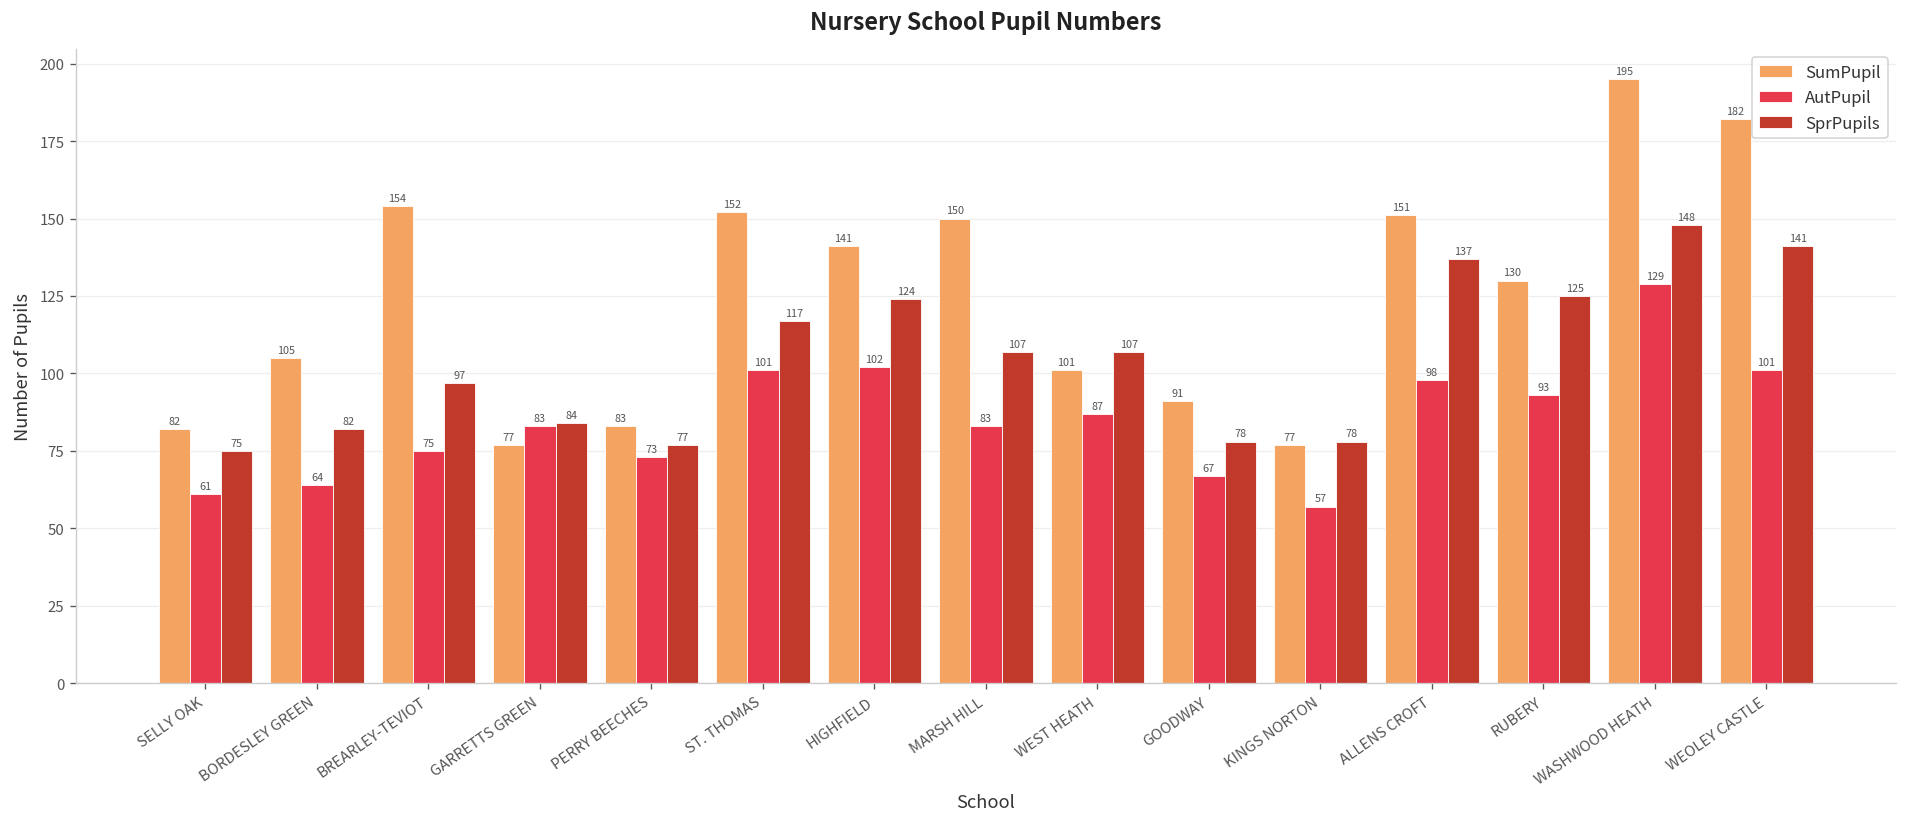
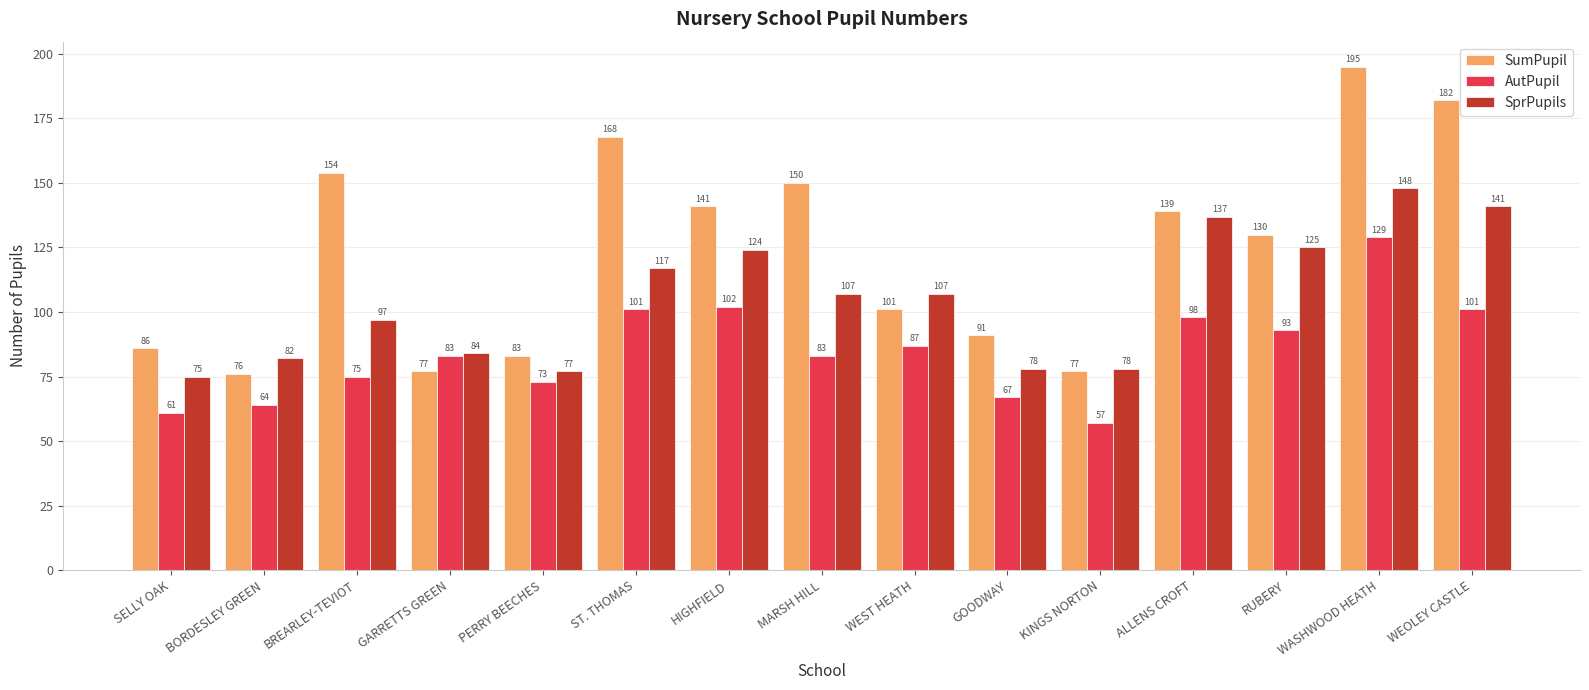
  {
    "SumPupil": {
-     "SELLY OAK": 82,
-     "BORDESLEY GREEN": 105,
+     "SELLY OAK": 86,
+     "BORDESLEY GREEN": 76,
      "BREARLEY-TEVIOT": 154,
      "GARRETTS GREEN": 77,
      "PERRY BEECHES": 83,
-     "ST. THOMAS": 152,
+     "ST. THOMAS": 168,
      "HIGHFIELD": 141,
      "MARSH HILL": 150,
      "WEST HEATH": 101,
      "GOODWAY": 91,
      "KINGS NORTON": 77,
-     "ALLENS CROFT": 151,
+     "ALLENS CROFT": 139,
      "RUBERY": 130,
      "WASHWOOD HEATH": 195,
      "WEOLEY CASTLE": 182
    }
  }
